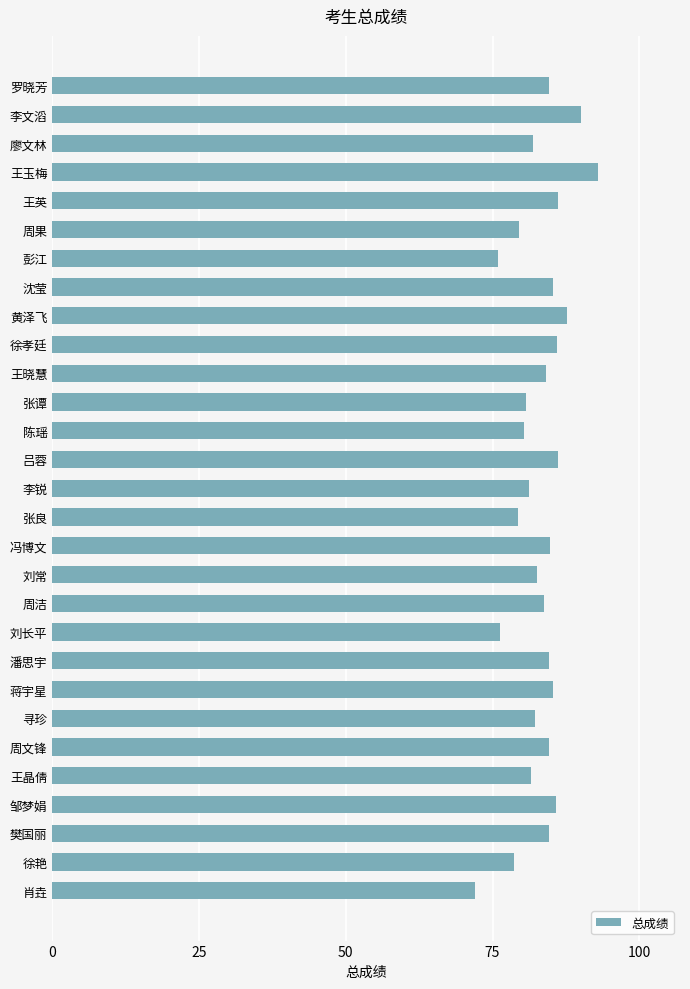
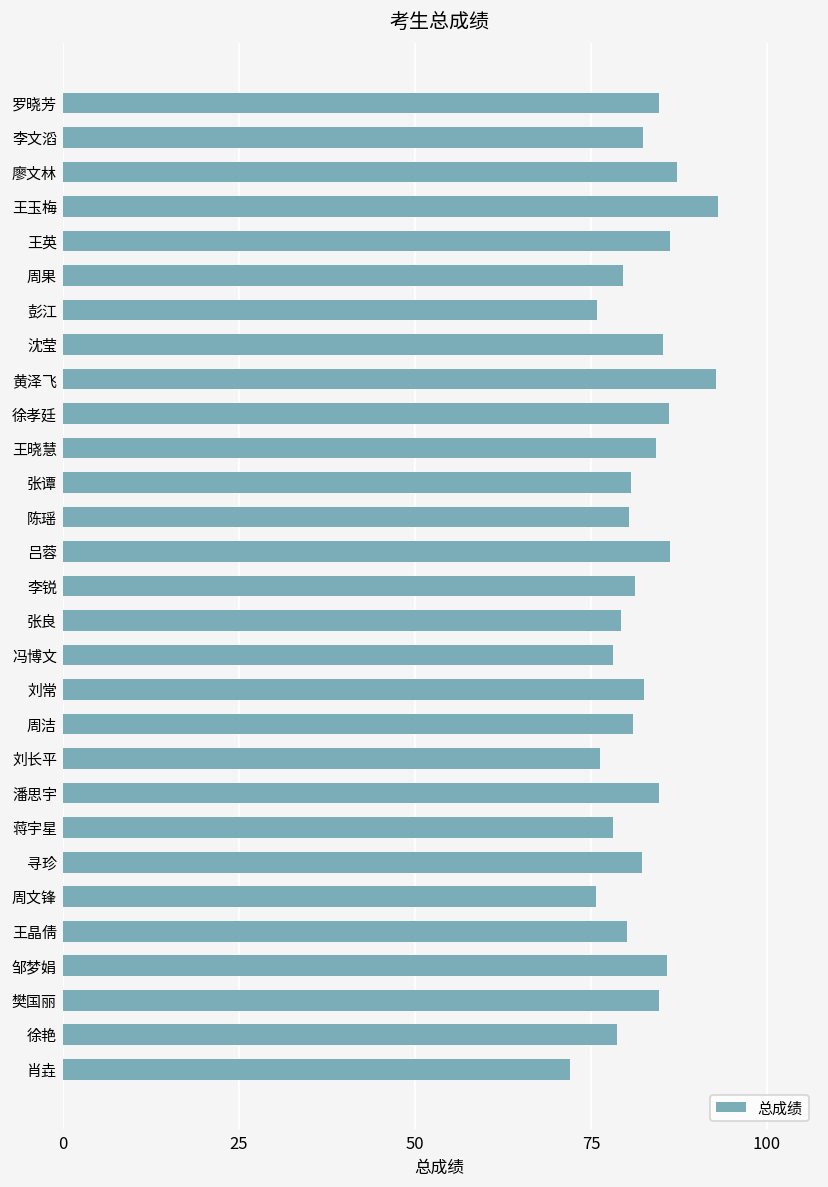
  {
    "罗晓芳": 85,
-   "李文滔": 90,
-   "廖文林": 82,
+   "李文滔": 82,
+   "廖文林": 87,
    "王玉梅": 93,
    "王英": 86,
    "周果": 79,
    "彭江": 76,
    "沈莹": 85,
-   "黄泽飞": 88,
+   "黄泽飞": 93,
    "徐孝廷": 86,
    "王晓慧": 84,
    "张谭": 81,
    "陈瑶": 80,
    "吕蓉": 86,
    "李锐": 81,
    "张良": 79,
-   "冯博文": 85,
+   "冯博文": 78,
    "刘常": 83,
-   "周洁": 84,
+   "周洁": 81,
    "刘长平": 76,
    "潘思宇": 85,
-   "蒋宇星": 85,
+   "蒋宇星": 78,
    "寻珍": 82,
-   "周文锋": 85,
-   "王晶倩": 82,
+   "周文锋": 76,
+   "王晶倩": 80,
    "邹梦娟": 86,
    "樊国丽": 85,
    "徐艳": 79,
    "肖垚": 72
  }
